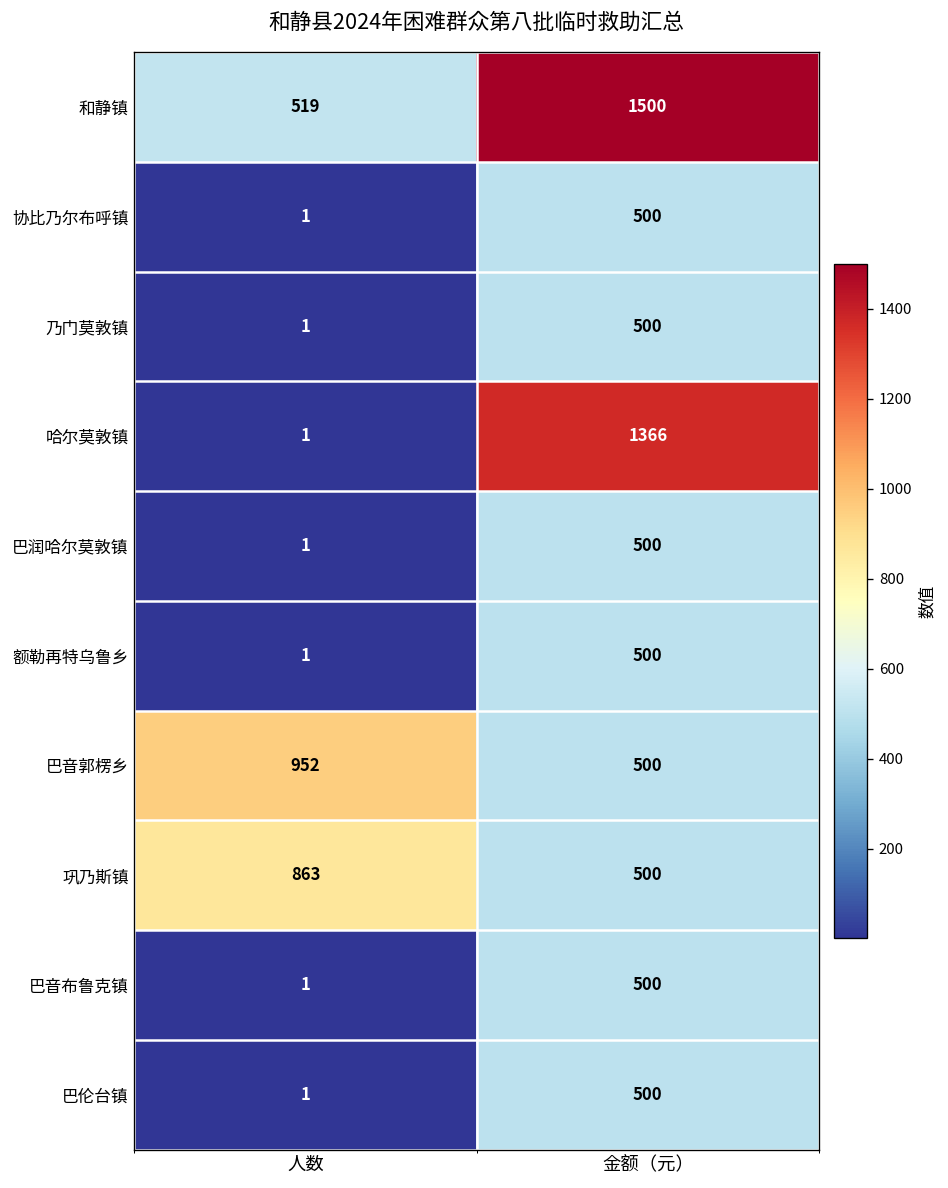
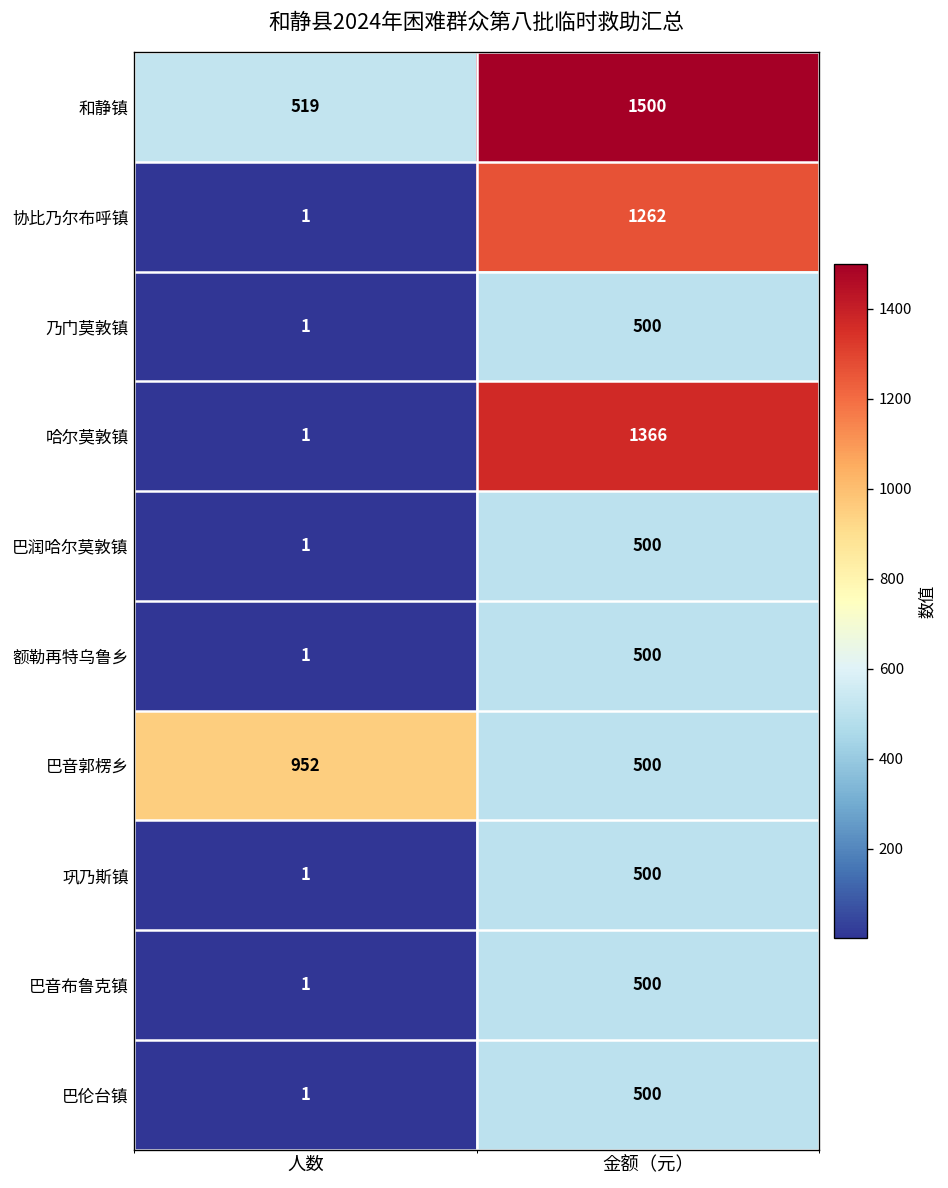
  {
    "和静镇": {
      "人数": 519,
      "金额（元）": 1500
    },
    "协比乃尔布呼镇": {
      "人数": 1,
-     "金额（元）": 500
+     "金额（元）": 1262
    },
    "乃门莫敦镇": {
      "人数": 1,
      "金额（元）": 500
    },
    "哈尔莫敦镇": {
      "人数": 1,
      "金额（元）": 1366
    },
    "巴润哈尔莫敦镇": {
      "人数": 1,
      "金额（元）": 500
    },
    "额勒再特乌鲁乡": {
      "人数": 1,
      "金额（元）": 500
    },
    "巴音郭楞乡": {
      "人数": 952,
      "金额（元）": 500
    },
    "巩乃斯镇": {
-     "人数": 863,
+     "人数": 1,
      "金额（元）": 500
    },
    "巴音布鲁克镇": {
      "人数": 1,
      "金额（元）": 500
    },
    "巴伦台镇": {
      "人数": 1,
      "金额（元）": 500
    }
  }
